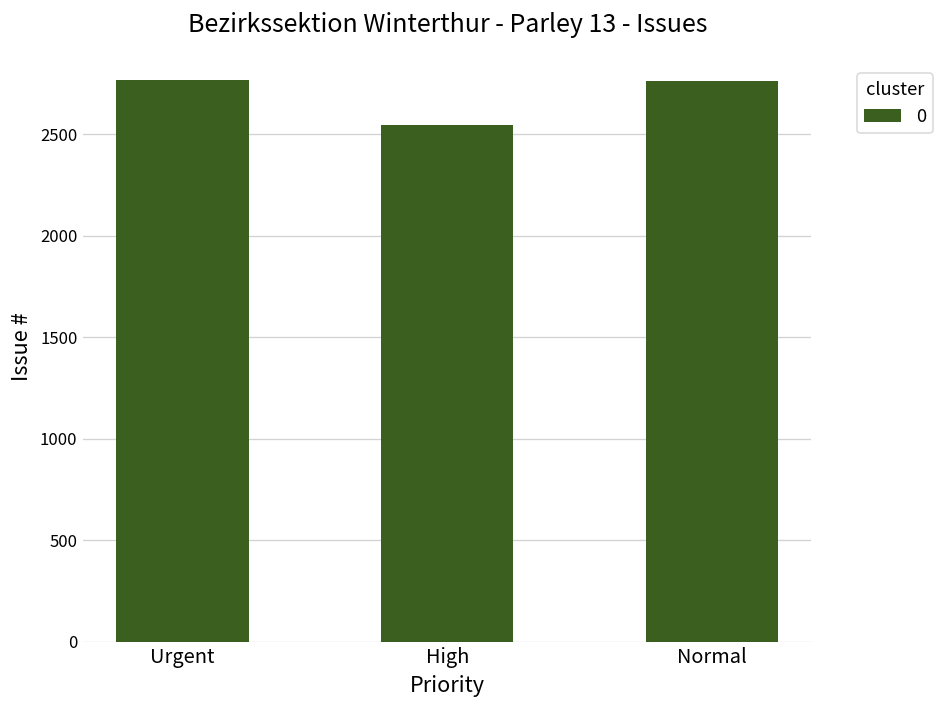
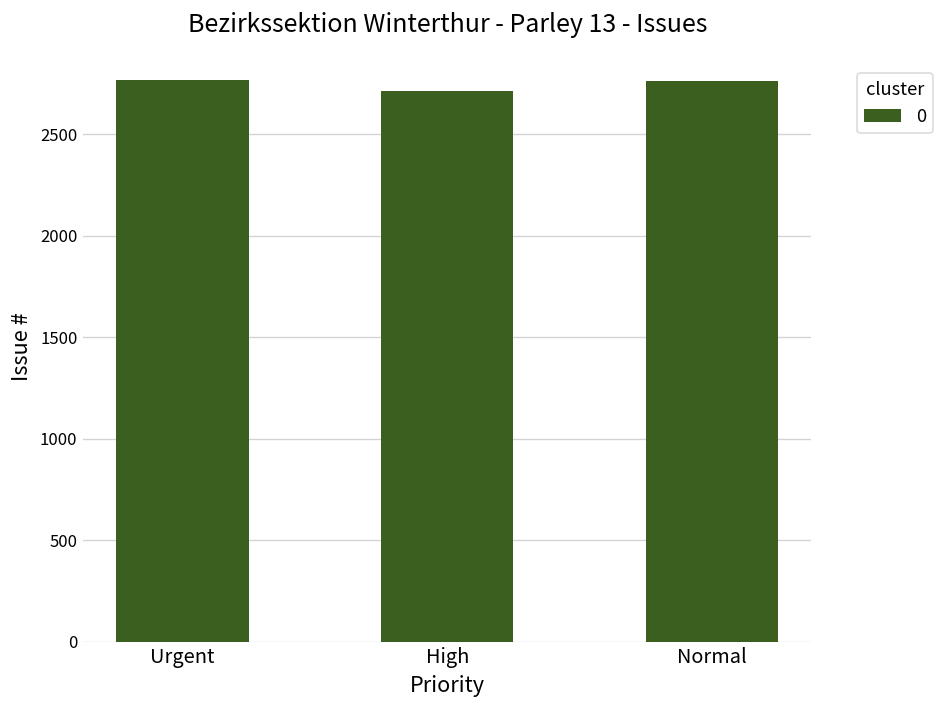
  {
    "Urgent": 2760,
-   "High": 2550,
+   "High": 2710,
    "Normal": 2760
  }
